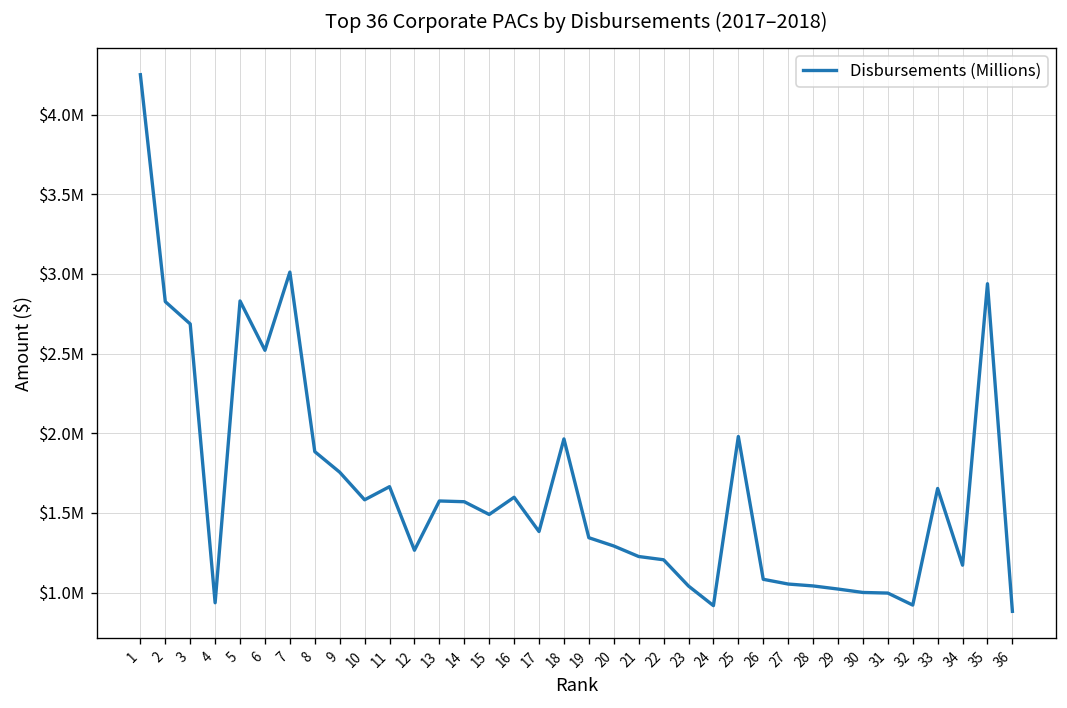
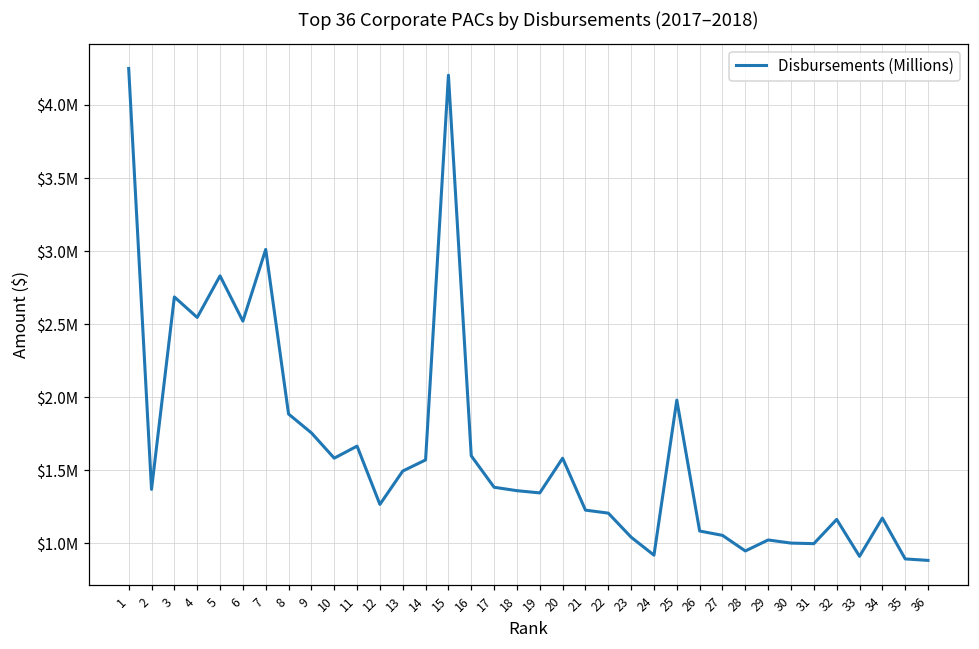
  {
    "1": "$4250000",
-   "2": "$2830000",
+   "2": "$1370000",
    "3": "$2690000",
-   "4": "$940000",
+   "4": "$2550000",
    "5": "$2830000",
    "6": "$2520000",
    "7": "$3010000",
    "8": "$1880000",
    "9": "$1760000",
    "10": "$1580000",
    "11": "$1660000",
    "12": "$1270000",
-   "13": "$1580000",
+   "13": "$1490000",
    "14": "$1570000",
-   "15": "$1490000",
+   "15": "$4200000",
    "16": "$1600000",
    "17": "$1380000",
-   "18": "$1960000",
+   "18": "$1360000",
    "19": "$1340000",
-   "20": "$1290000",
+   "20": "$1580000",
    "21": "$1230000",
    "22": "$1210000",
    "23": "$1040000",
    "24": "$920000",
    "25": "$1980000",
    "26": "$1080000",
    "27": "$1050000",
-   "28": "$1040000",
+   "28": "$950000",
    "29": "$1020000",
    "30": "$1000000",
    "31": "$1000000",
-   "32": "$920000",
-   "33": "$1650000",
+   "32": "$1160000",
+   "33": "$910000",
    "34": "$1170000",
-   "35": "$2940000",
+   "35": "$890000",
    "36": "$880000"
  }
